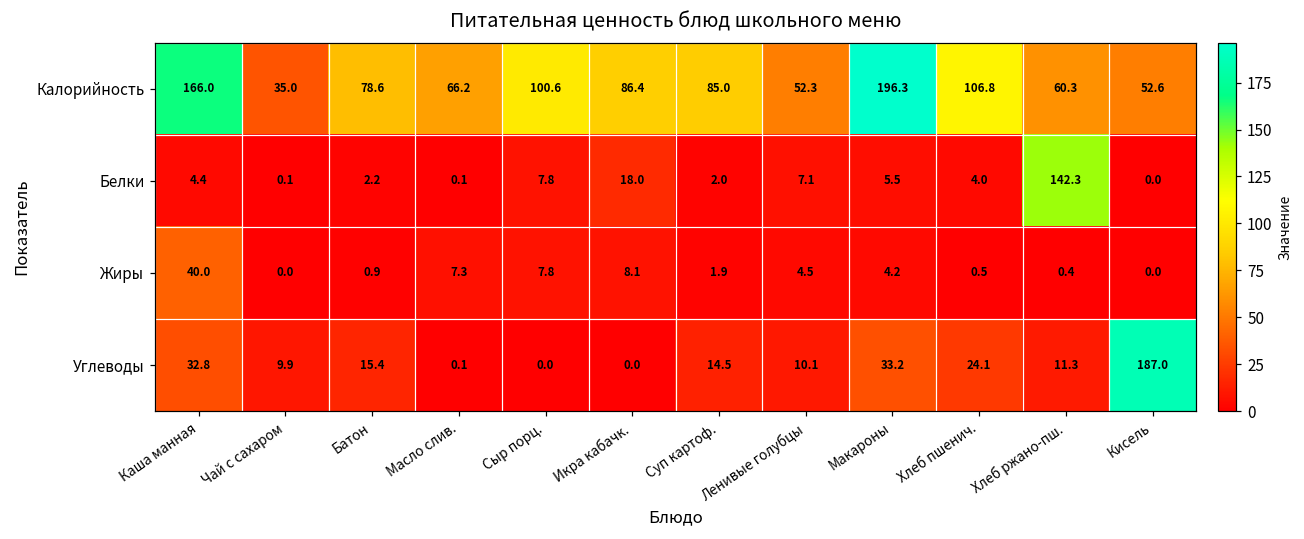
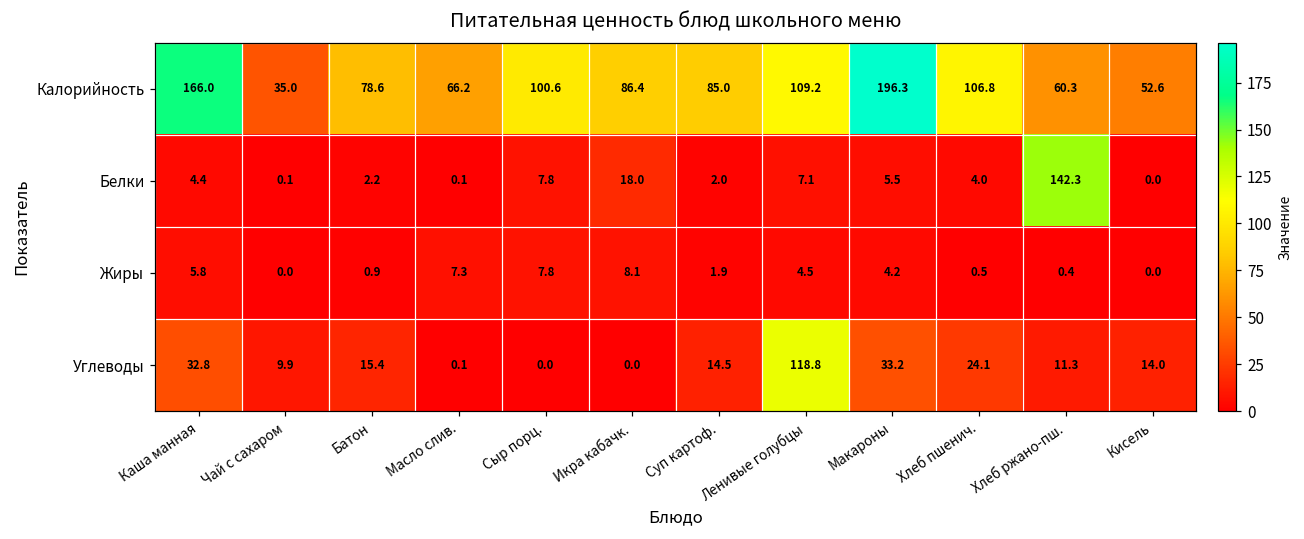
  {
    "Калорийность": {
      "Каша манная": 166.0,
      "Чай с сахаром": 35.0,
      "Батон": 78.6,
      "Масло слив.": 66.2,
      "Сыр порц.": 100.6,
      "Икра кабачк.": 86.4,
      "Суп картоф.": 85.0,
-     "Ленивые голубцы": 52.3,
+     "Ленивые голубцы": 109.2,
      "Макароны": 196.3,
      "Хлеб пшенич.": 106.8,
      "Хлеб ржано-пш.": 60.3,
      "Кисель": 52.6
    },
    "Белки": {
      "Каша манная": 4.4,
      "Чай с сахаром": 0.1,
      "Батон": 2.2,
      "Масло слив.": 0.1,
      "Сыр порц.": 7.8,
      "Икра кабачк.": 18.0,
      "Суп картоф.": 2.0,
      "Ленивые голубцы": 7.1,
      "Макароны": 5.5,
      "Хлеб пшенич.": 4.0,
      "Хлеб ржано-пш.": 142.3,
      "Кисель": 0.0
    },
    "Жиры": {
-     "Каша манная": 40.0,
+     "Каша манная": 5.8,
      "Чай с сахаром": 0.0,
      "Батон": 0.9,
      "Масло слив.": 7.3,
      "Сыр порц.": 7.8,
      "Икра кабачк.": 8.1,
      "Суп картоф.": 1.9,
      "Ленивые голубцы": 4.5,
      "Макароны": 4.2,
      "Хлеб пшенич.": 0.5,
      "Хлеб ржано-пш.": 0.4,
      "Кисель": 0.0
    },
    "Углеводы": {
      "Каша манная": 32.8,
      "Чай с сахаром": 9.9,
      "Батон": 15.4,
      "Масло слив.": 0.1,
      "Сыр порц.": 0.0,
      "Икра кабачк.": 0.0,
      "Суп картоф.": 14.5,
-     "Ленивые голубцы": 10.1,
+     "Ленивые голубцы": 118.8,
      "Макароны": 33.2,
      "Хлеб пшенич.": 24.1,
      "Хлеб ржано-пш.": 11.3,
-     "Кисель": 187.0
+     "Кисель": 14.0
    }
  }
